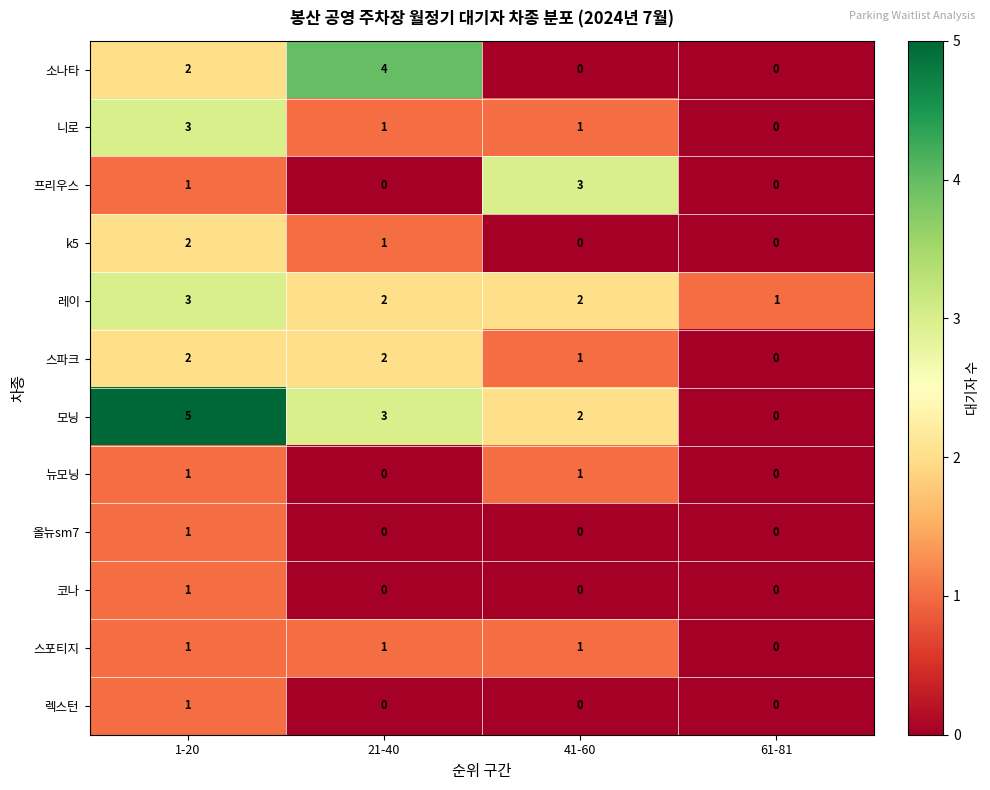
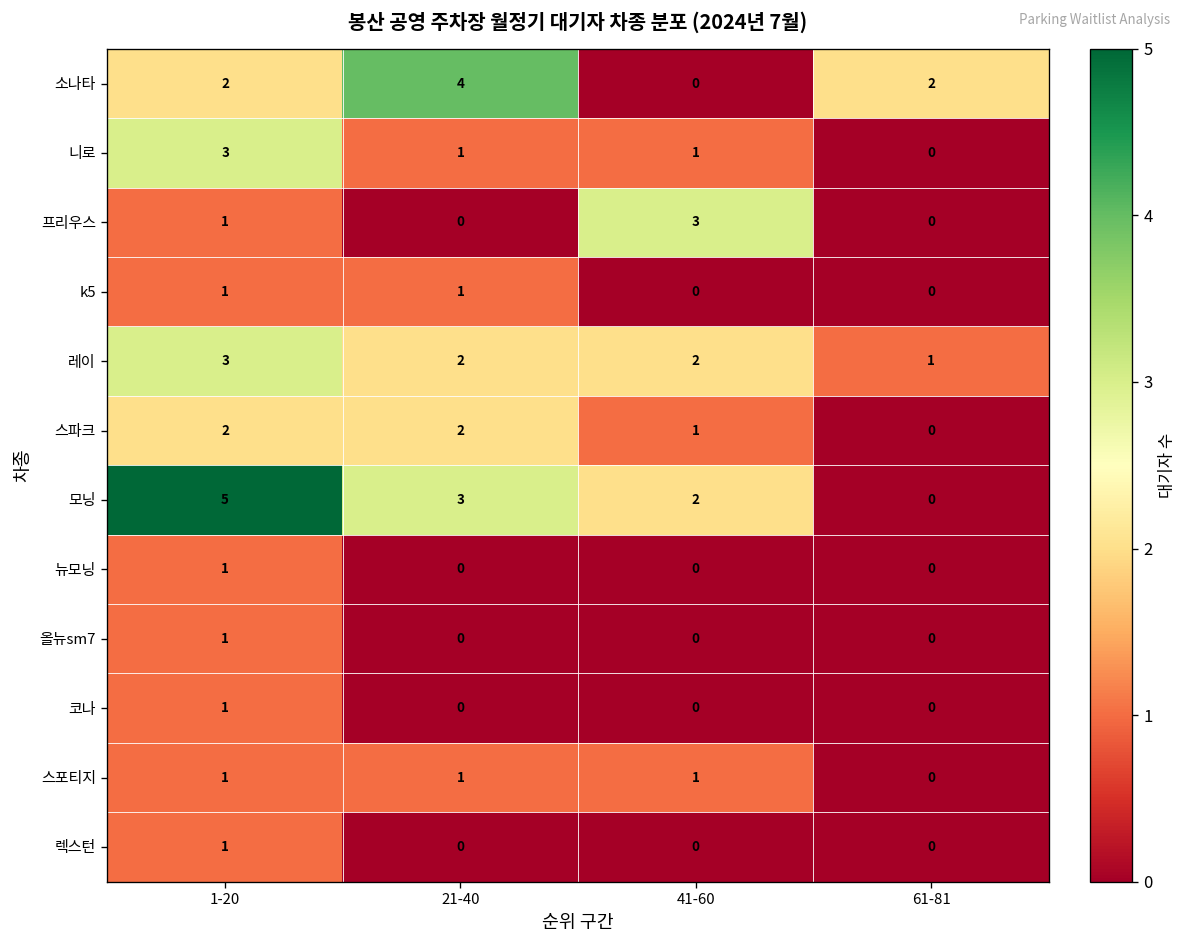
  {
    "소나타": {
      "1-20": 2,
      "21-40": 4,
      "41-60": 0,
-     "61-81": 0
+     "61-81": 2
    },
    "니로": {
      "1-20": 3,
      "21-40": 1,
      "41-60": 1,
      "61-81": 0
    },
    "프리우스": {
      "1-20": 1,
      "21-40": 0,
      "41-60": 3,
      "61-81": 0
    },
    "k5": {
-     "1-20": 2,
+     "1-20": 1,
      "21-40": 1,
      "41-60": 0,
      "61-81": 0
    },
    "레이": {
      "1-20": 3,
      "21-40": 2,
      "41-60": 2,
      "61-81": 1
    },
    "스파크": {
      "1-20": 2,
      "21-40": 2,
      "41-60": 1,
      "61-81": 0
    },
    "모닝": {
      "1-20": 5,
      "21-40": 3,
      "41-60": 2,
      "61-81": 0
    },
    "뉴모닝": {
      "1-20": 1,
      "21-40": 0,
-     "41-60": 1,
+     "41-60": 0,
      "61-81": 0
    },
    "올뉴sm7": {
      "1-20": 1,
      "21-40": 0,
      "41-60": 0,
      "61-81": 0
    },
    "코나": {
      "1-20": 1,
      "21-40": 0,
      "41-60": 0,
      "61-81": 0
    },
    "스포티지": {
      "1-20": 1,
      "21-40": 1,
      "41-60": 1,
      "61-81": 0
    },
    "렉스턴": {
      "1-20": 1,
      "21-40": 0,
      "41-60": 0,
      "61-81": 0
    }
  }
